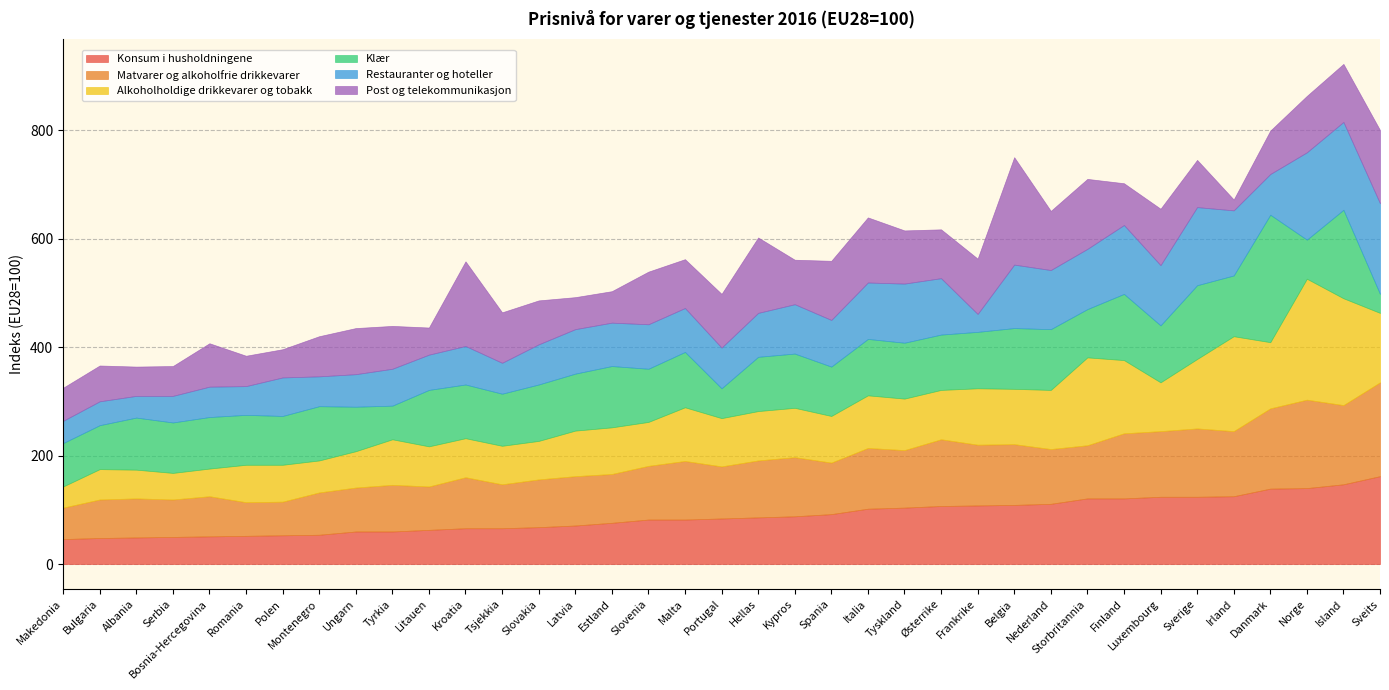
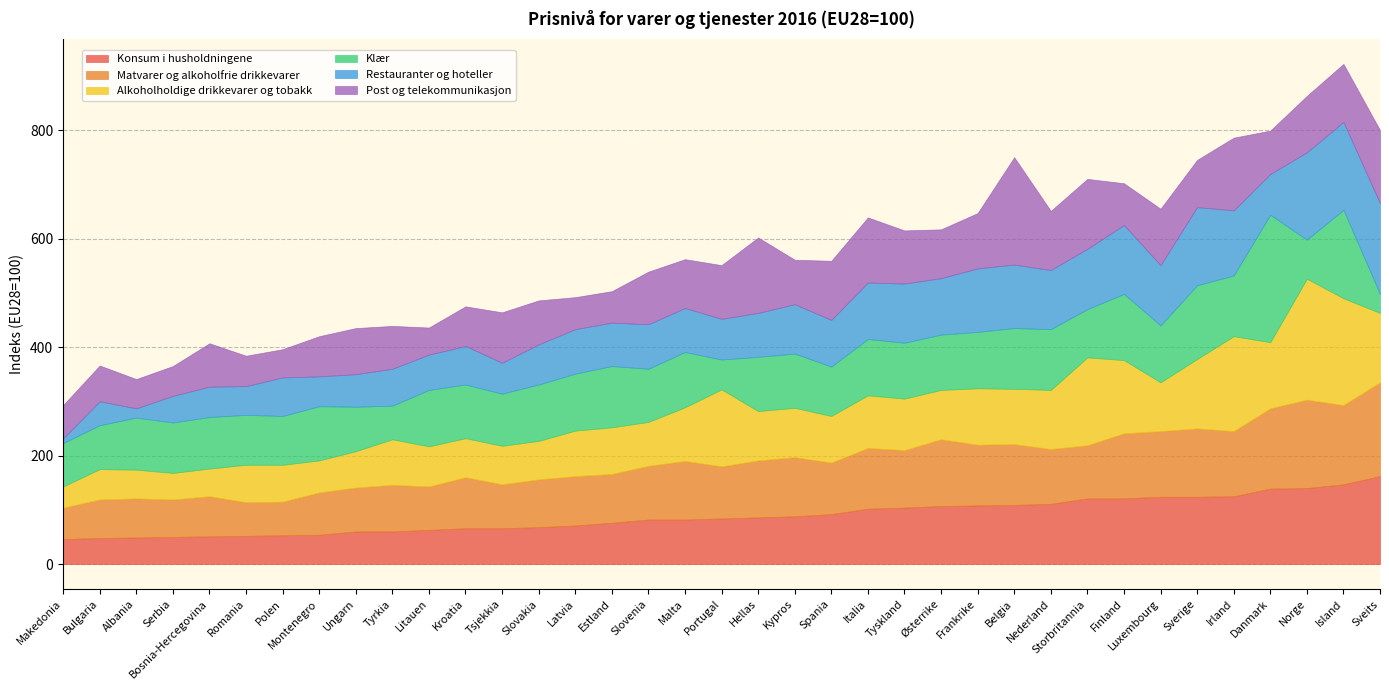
  {
    "Alkoholholdige drikkevarer og tobakk": {
      "Makedonia": 40,
      "Bulgaria": 60,
      "Albania": 50,
      "Serbia": 50,
      "Bosnia-Hercegovina": 50,
      "Romania": 70,
      "Polen": 70,
      "Montenegro": 60,
      "Ungarn": 70,
      "Tyrkia": 80,
      "Litauen": 70,
      "Kroatia": 70,
      "Tsjekkia": 70,
      "Slovakia": 70,
      "Latvia": 80,
      "Estland": 90,
      "Slovenia": 80,
      "Malta": 100,
-     "Portugal": 90,
+     "Portugal": 140,
      "Hellas": 90,
      "Kypros": 90,
      "Spania": 90,
      "Italia": 100,
      "Tyskland": 100,
      "Østerrike": 90,
      "Frankrike": 100,
      "Belgia": 100,
      "Nederland": 110,
      "Storbritannia": 160,
      "Finland": 140,
      "Luxembourg": 90,
      "Sverige": 130,
      "Irland": 180,
      "Danmark": 120,
      "Norge": 220,
      "Island": 200,
      "Sveits": 130
    },
    "Klær": {
      "Makedonia": 80,
      "Bulgaria": 80,
      "Albania": 100,
      "Serbia": 90,
      "Bosnia-Hercegovina": 100,
      "Romania": 90,
      "Polen": 90,
      "Montenegro": 100,
      "Ungarn": 80,
      "Tyrkia": 60,
      "Litauen": 100,
      "Kroatia": 100,
      "Tsjekkia": 100,
      "Slovakia": 100,
      "Latvia": 110,
      "Estland": 110,
      "Slovenia": 100,
      "Malta": 100,
      "Portugal": 60,
      "Hellas": 100,
      "Kypros": 100,
      "Spania": 90,
      "Italia": 100,
      "Tyskland": 100,
      "Østerrike": 100,
      "Frankrike": 100,
      "Belgia": 110,
      "Nederland": 110,
      "Storbritannia": 90,
      "Finland": 120,
      "Luxembourg": 110,
      "Sverige": 140,
      "Irland": 110,
      "Danmark": 240,
      "Norge": 70,
      "Island": 160,
      "Sveits": 40
    },
    "Restauranter og hoteller": {
-     "Makedonia": 40,
+     "Makedonia": 10,
      "Bulgaria": 40,
-     "Albania": 40,
+     "Albania": 20,
      "Serbia": 50,
      "Bosnia-Hercegovina": 60,
      "Romania": 50,
      "Polen": 70,
      "Montenegro": 60,
      "Ungarn": 60,
      "Tyrkia": 70,
      "Litauen": 70,
      "Kroatia": 70,
      "Tsjekkia": 60,
      "Slovakia": 70,
      "Latvia": 80,
      "Estland": 80,
      "Slovenia": 80,
      "Malta": 80,
      "Portugal": 80,
      "Hellas": 80,
      "Kypros": 90,
      "Spania": 90,
      "Italia": 100,
      "Tyskland": 110,
      "Østerrike": 100,
-     "Frankrike": 30,
+     "Frankrike": 120,
      "Belgia": 120,
      "Nederland": 110,
      "Storbritannia": 110,
      "Finland": 130,
      "Luxembourg": 110,
      "Sverige": 140,
      "Irland": 120,
      "Danmark": 80,
      "Norge": 160,
      "Island": 160,
      "Sveits": 170
    },
    "Post og telekommunikasjon": {
      "Makedonia": 60,
      "Bulgaria": 70,
      "Albania": 50,
      "Serbia": 60,
      "Bosnia-Hercegovina": 80,
      "Romania": 60,
      "Polen": 50,
      "Montenegro": 70,
      "Ungarn": 90,
      "Tyrkia": 80,
      "Litauen": 50,
-     "Kroatia": 160,
+     "Kroatia": 70,
      "Tsjekkia": 90,
      "Slovakia": 80,
      "Latvia": 60,
      "Estland": 60,
      "Slovenia": 100,
      "Malta": 90,
      "Portugal": 100,
      "Hellas": 140,
      "Kypros": 80,
      "Spania": 110,
      "Italia": 120,
      "Tyskland": 100,
      "Østerrike": 90,
      "Frankrike": 100,
      "Belgia": 200,
      "Nederland": 110,
      "Storbritannia": 130,
      "Finland": 80,
      "Luxembourg": 100,
      "Sverige": 90,
-     "Irland": 20,
+     "Irland": 130,
      "Danmark": 80,
      "Norge": 100,
      "Island": 110,
      "Sveits": 140
    }
  }
